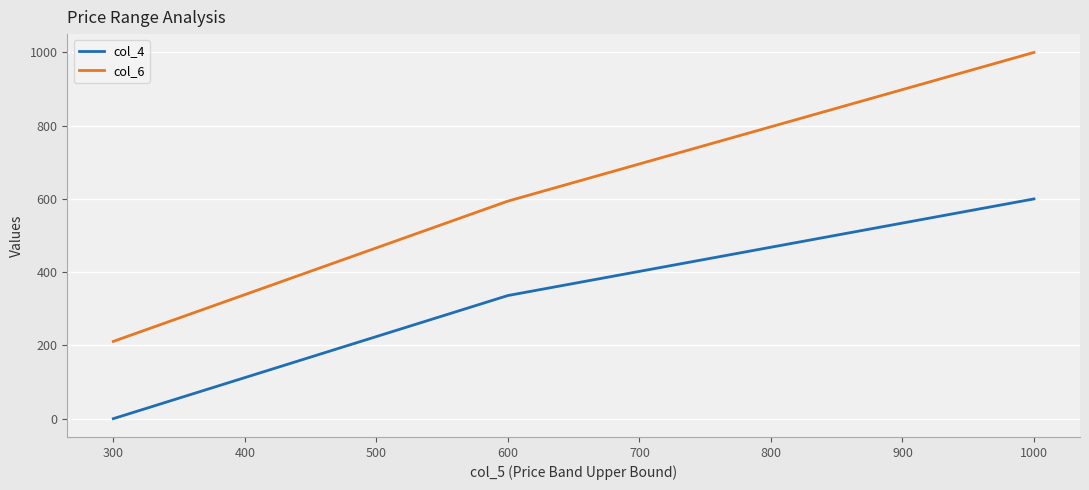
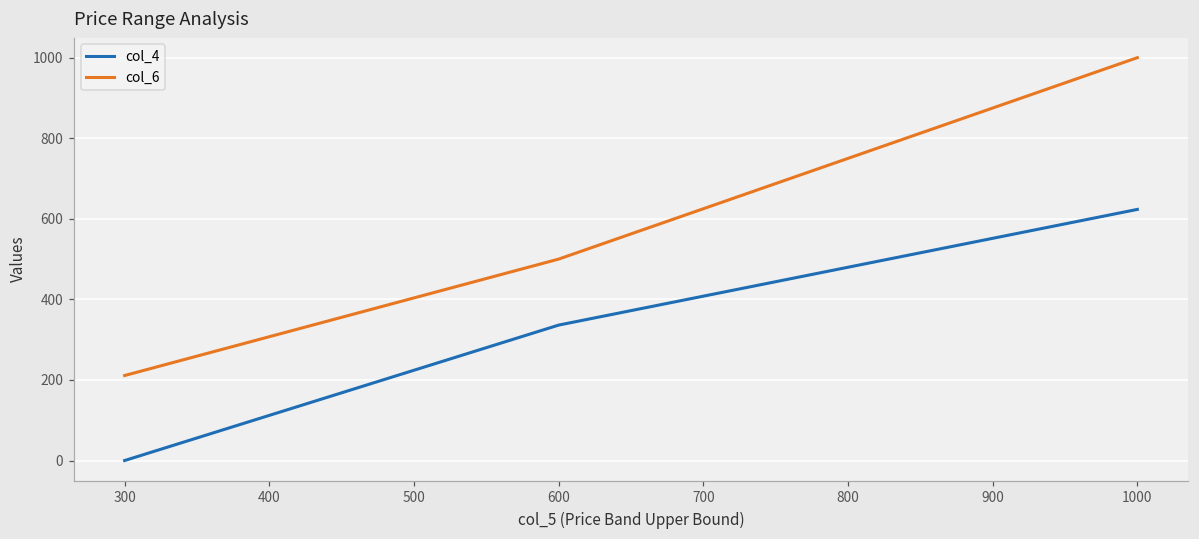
  {
    "col_4": {
      "300": 0,
      "600": 340,
-     "1000": 600
+     "1000": 620
    },
    "col_6": {
      "300": 210,
-     "600": 590,
+     "600": 500,
      "1000": 1000
    }
  }
